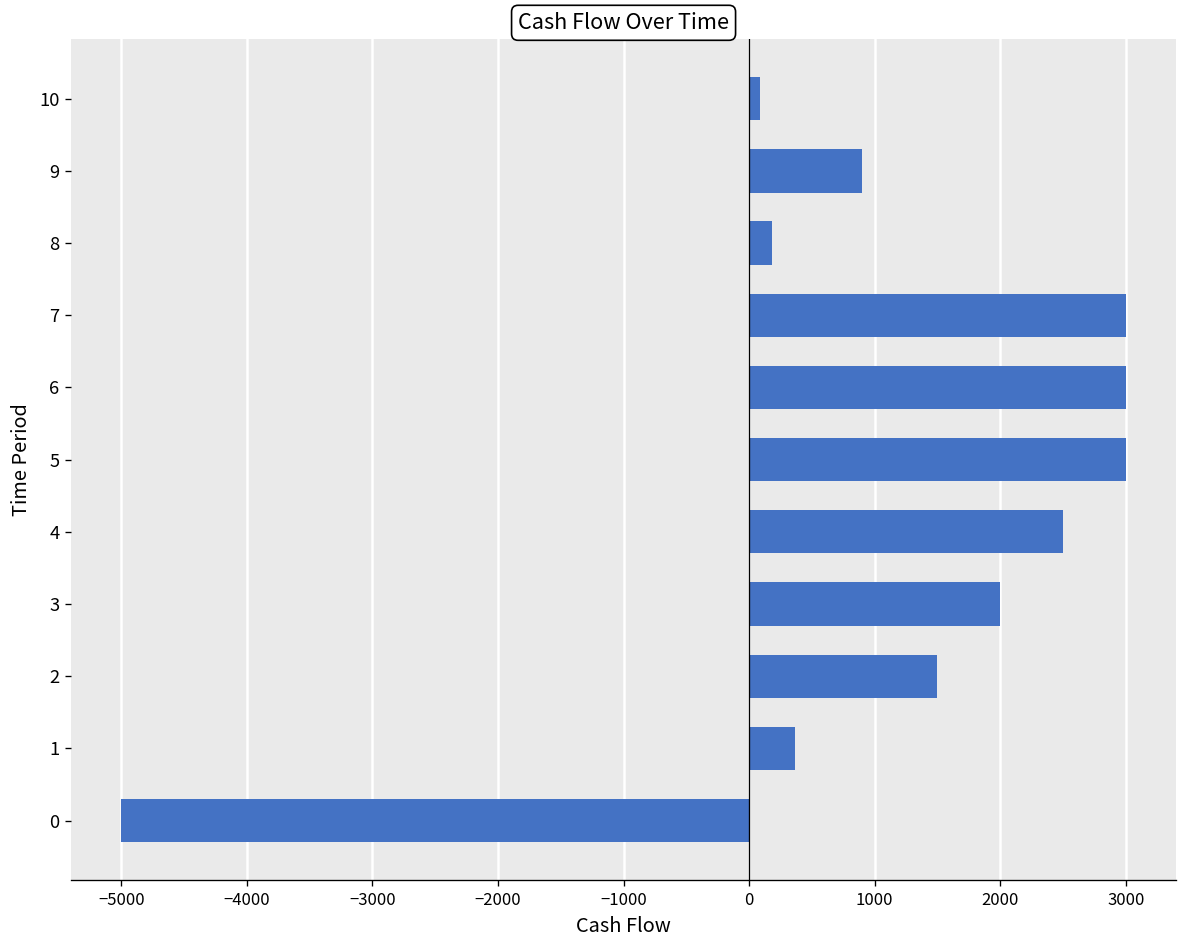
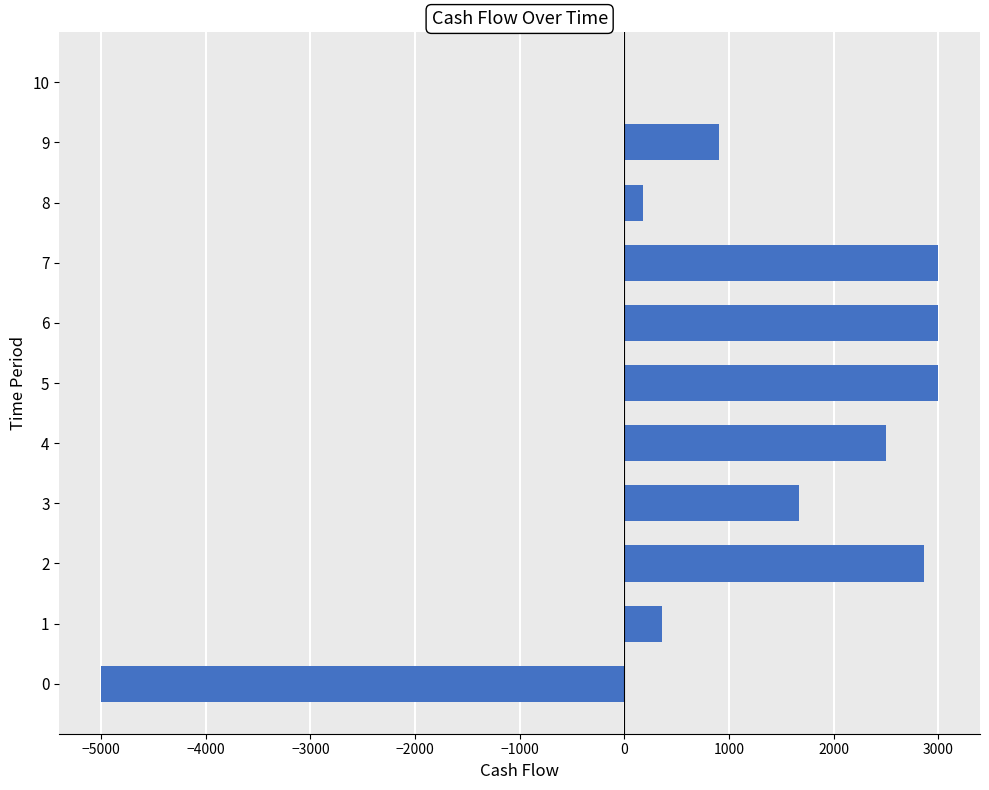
  {
-   "10": 90,
+   "10": 0,
    "9": 900,
    "8": 180,
    "7": 3000,
    "6": 3000,
    "5": 3000,
    "4": 2500,
-   "3": 2000,
-   "2": 1500,
+   "3": 1670,
+   "2": 2870,
    "1": 360,
    "0": -5000
  }
